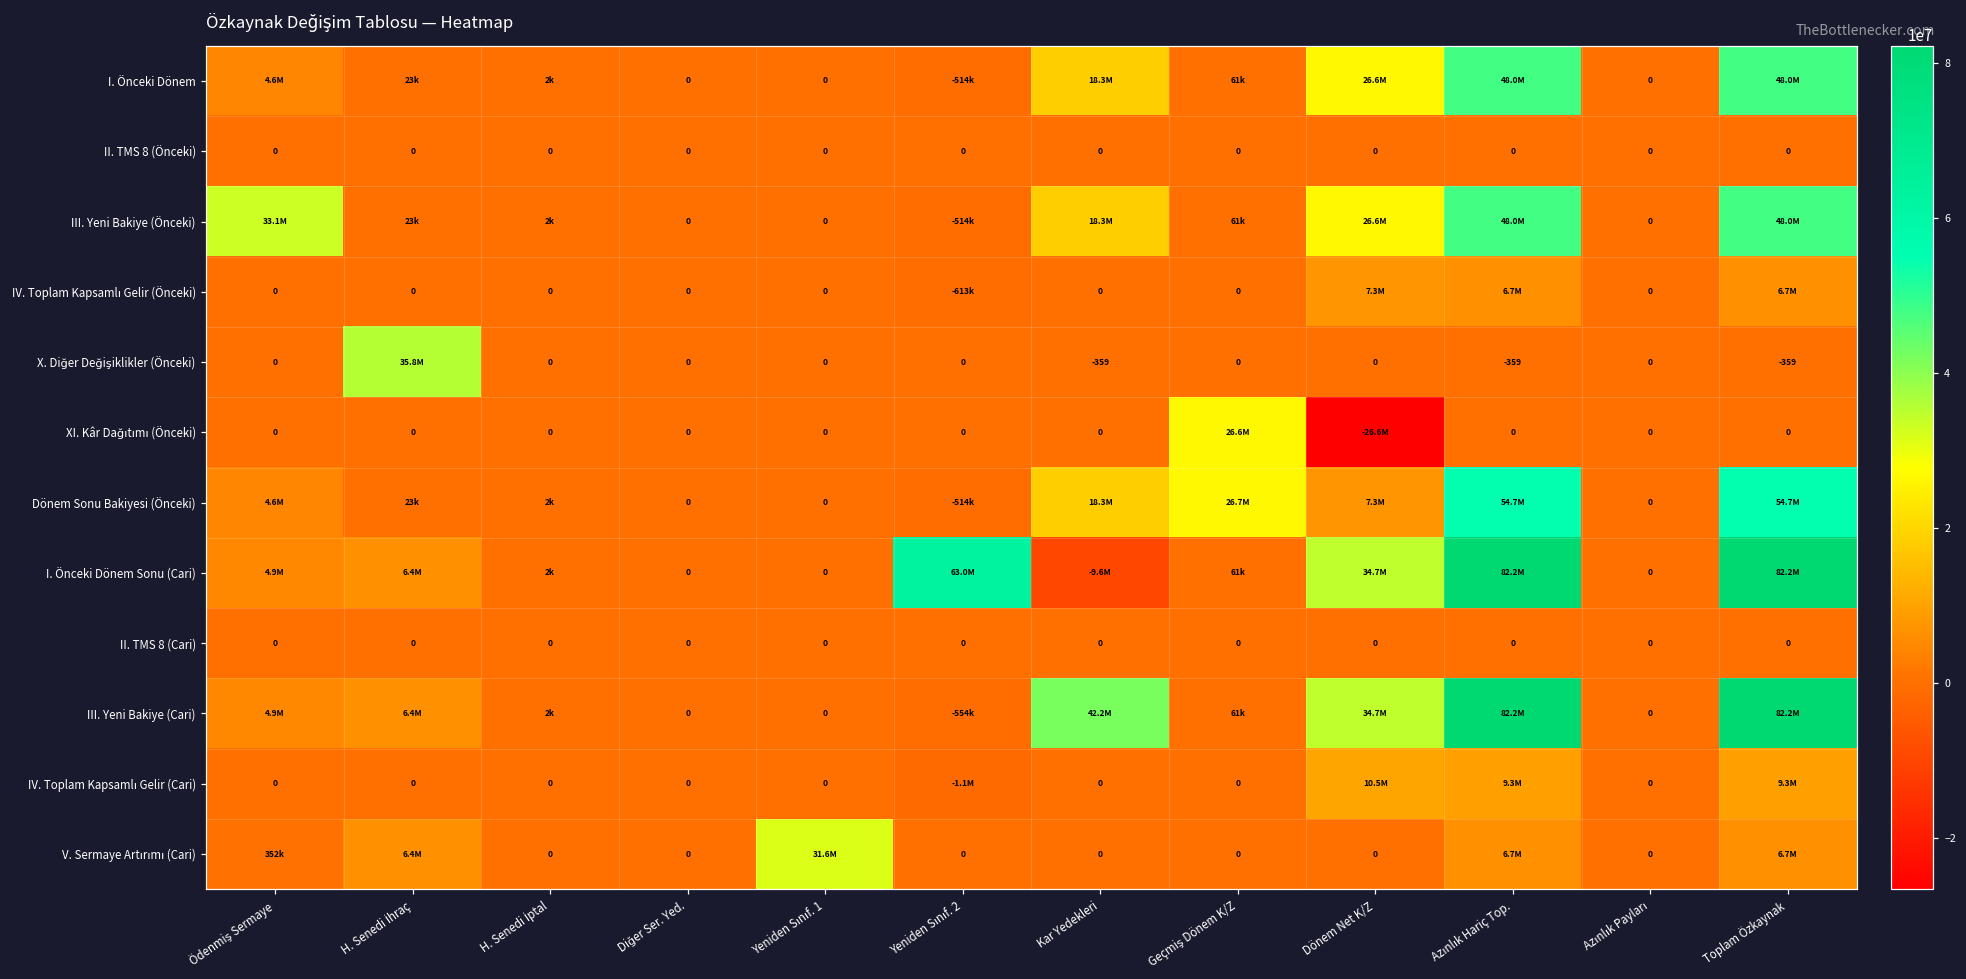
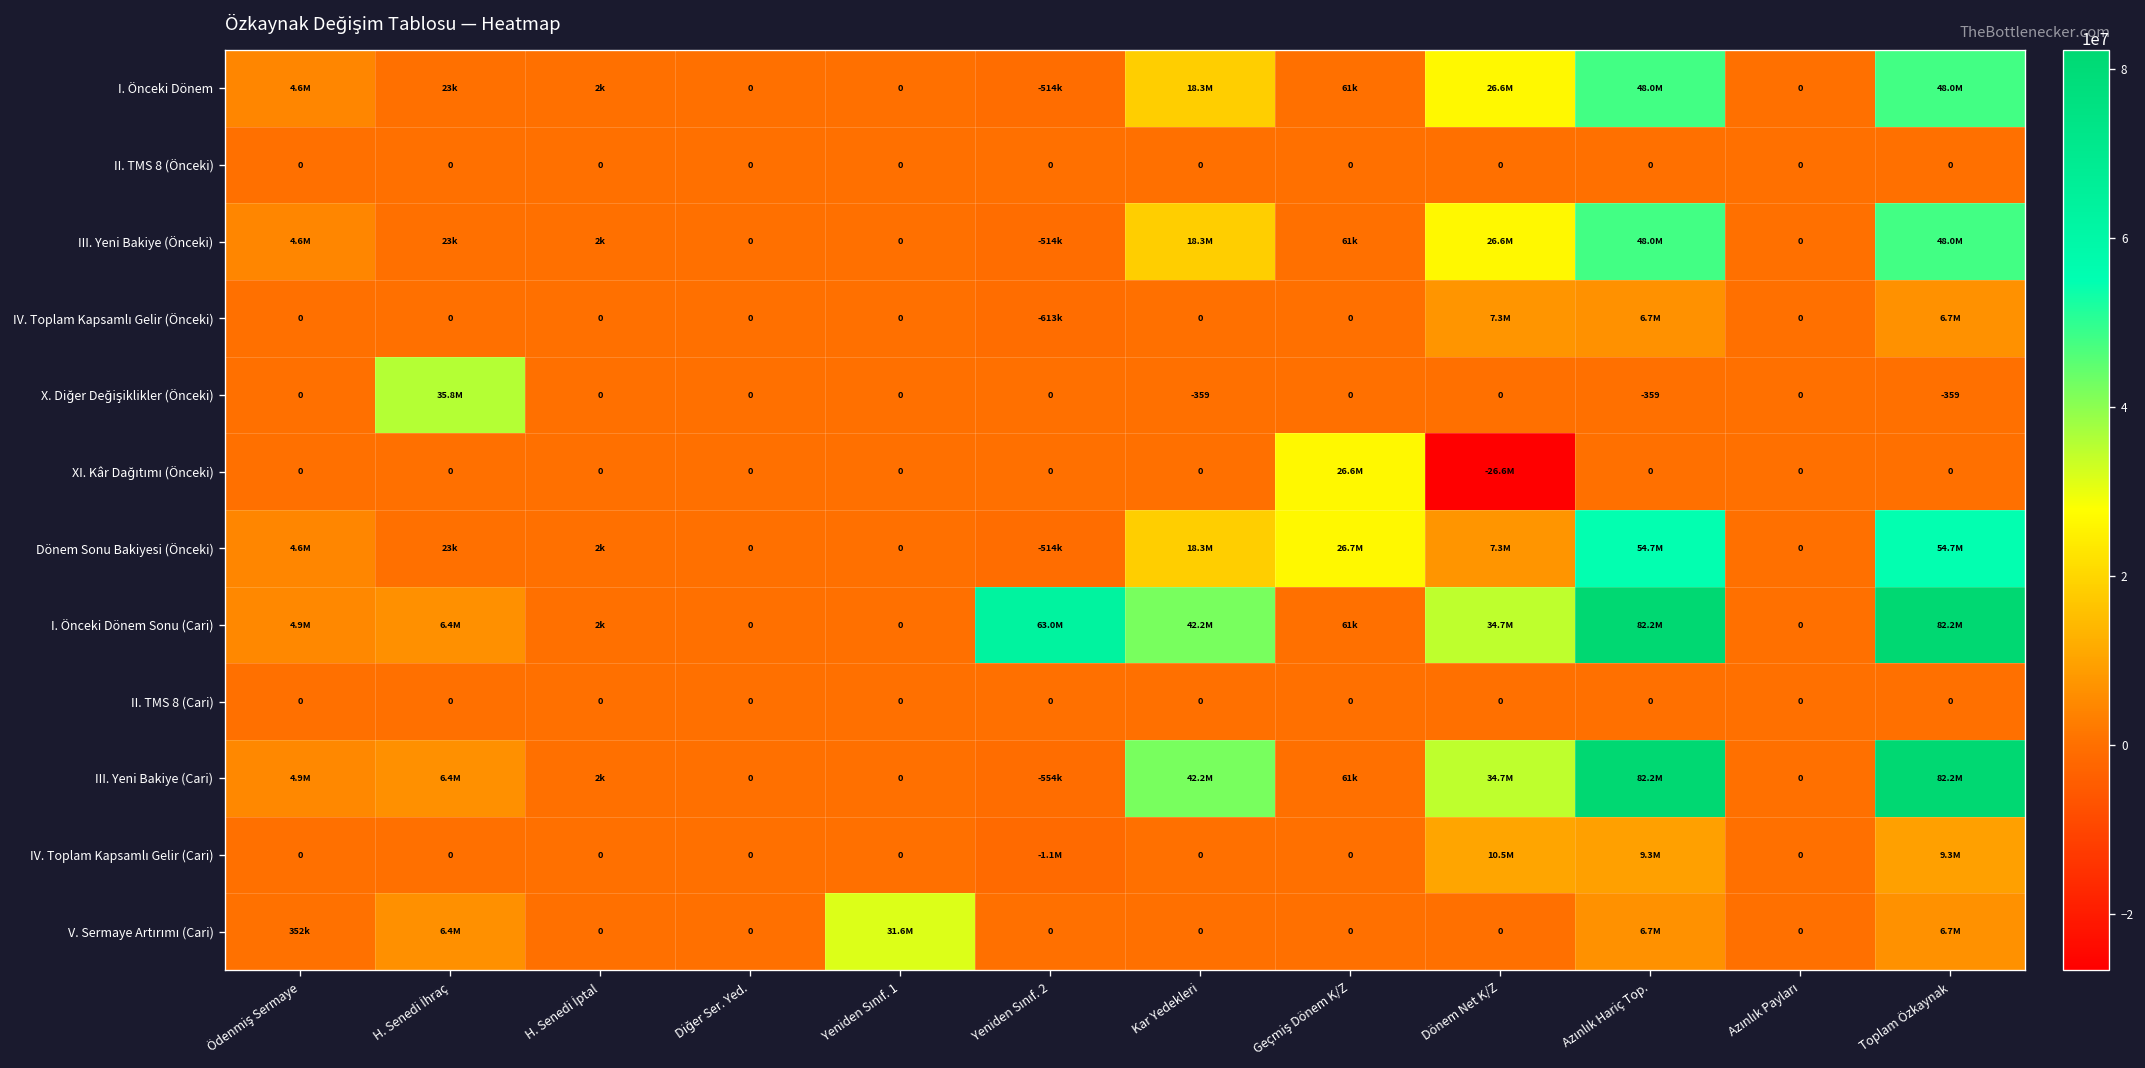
  {
    "I. Önceki Dönem": {
      "Ödenmiş Sermaye": "4.6M",
      "H. Senedi İhraç": "23k",
      "H. Senedi İptal": "2k",
      "Diğer Ser. Yed.": "0",
      "Yeniden Sınıf. 1": "0",
      "Yeniden Sınıf. 2": "-514k",
      "Kar Yedekleri": "18.3M",
      "Geçmiş Dönem K/Z": "61k",
      "Dönem Net K/Z": "26.6M",
      "Azınlık Hariç Top.": "48.0M",
      "Azınlık Payları": "0",
      "Toplam Özkaynak": "48.0M"
    },
    "II. TMS 8 (Önceki)": {
      "Ödenmiş Sermaye": "0",
      "H. Senedi İhraç": "0",
      "H. Senedi İptal": "0",
      "Diğer Ser. Yed.": "0",
      "Yeniden Sınıf. 1": "0",
      "Yeniden Sınıf. 2": "0",
      "Kar Yedekleri": "0",
      "Geçmiş Dönem K/Z": "0",
      "Dönem Net K/Z": "0",
      "Azınlık Hariç Top.": "0",
      "Azınlık Payları": "0",
      "Toplam Özkaynak": "0"
    },
    "III. Yeni Bakiye (Önceki)": {
-     "Ödenmiş Sermaye": "33.1M",
+     "Ödenmiş Sermaye": "4.6M",
      "H. Senedi İhraç": "23k",
      "H. Senedi İptal": "2k",
      "Diğer Ser. Yed.": "0",
      "Yeniden Sınıf. 1": "0",
      "Yeniden Sınıf. 2": "-514k",
      "Kar Yedekleri": "18.3M",
      "Geçmiş Dönem K/Z": "61k",
      "Dönem Net K/Z": "26.6M",
      "Azınlık Hariç Top.": "48.0M",
      "Azınlık Payları": "0",
      "Toplam Özkaynak": "48.0M"
    },
    "IV. Toplam Kapsamlı Gelir (Önceki)": {
      "Ödenmiş Sermaye": "0",
      "H. Senedi İhraç": "0",
      "H. Senedi İptal": "0",
      "Diğer Ser. Yed.": "0",
      "Yeniden Sınıf. 1": "0",
      "Yeniden Sınıf. 2": "-613k",
      "Kar Yedekleri": "0",
      "Geçmiş Dönem K/Z": "0",
      "Dönem Net K/Z": "7.3M",
      "Azınlık Hariç Top.": "6.7M",
      "Azınlık Payları": "0",
      "Toplam Özkaynak": "6.7M"
    },
    "X. Diğer Değişiklikler (Önceki)": {
      "Ödenmiş Sermaye": "0",
      "H. Senedi İhraç": "35.8M",
      "H. Senedi İptal": "0",
      "Diğer Ser. Yed.": "0",
      "Yeniden Sınıf. 1": "0",
      "Yeniden Sınıf. 2": "0",
      "Kar Yedekleri": "-359",
      "Geçmiş Dönem K/Z": "0",
      "Dönem Net K/Z": "0",
      "Azınlık Hariç Top.": "-359",
      "Azınlık Payları": "0",
      "Toplam Özkaynak": "-359"
    },
    "XI. Kâr Dağıtımı (Önceki)": {
      "Ödenmiş Sermaye": "0",
      "H. Senedi İhraç": "0",
      "H. Senedi İptal": "0",
      "Diğer Ser. Yed.": "0",
      "Yeniden Sınıf. 1": "0",
      "Yeniden Sınıf. 2": "0",
      "Kar Yedekleri": "0",
      "Geçmiş Dönem K/Z": "26.6M",
      "Dönem Net K/Z": "-26.6M",
      "Azınlık Hariç Top.": "0",
      "Azınlık Payları": "0",
      "Toplam Özkaynak": "0"
    },
    "Dönem Sonu Bakiyesi (Önceki)": {
      "Ödenmiş Sermaye": "4.6M",
      "H. Senedi İhraç": "23k",
      "H. Senedi İptal": "2k",
      "Diğer Ser. Yed.": "0",
      "Yeniden Sınıf. 1": "0",
      "Yeniden Sınıf. 2": "-514k",
      "Kar Yedekleri": "18.3M",
      "Geçmiş Dönem K/Z": "26.7M",
      "Dönem Net K/Z": "7.3M",
      "Azınlık Hariç Top.": "54.7M",
      "Azınlık Payları": "0",
      "Toplam Özkaynak": "54.7M"
    },
    "I. Önceki Dönem Sonu (Cari)": {
      "Ödenmiş Sermaye": "4.9M",
      "H. Senedi İhraç": "6.4M",
      "H. Senedi İptal": "2k",
      "Diğer Ser. Yed.": "0",
      "Yeniden Sınıf. 1": "0",
      "Yeniden Sınıf. 2": "63.0M",
-     "Kar Yedekleri": "-9.6M",
+     "Kar Yedekleri": "42.2M",
      "Geçmiş Dönem K/Z": "61k",
      "Dönem Net K/Z": "34.7M",
      "Azınlık Hariç Top.": "82.2M",
      "Azınlık Payları": "0",
      "Toplam Özkaynak": "82.2M"
    },
    "II. TMS 8 (Cari)": {
      "Ödenmiş Sermaye": "0",
      "H. Senedi İhraç": "0",
      "H. Senedi İptal": "0",
      "Diğer Ser. Yed.": "0",
      "Yeniden Sınıf. 1": "0",
      "Yeniden Sınıf. 2": "0",
      "Kar Yedekleri": "0",
      "Geçmiş Dönem K/Z": "0",
      "Dönem Net K/Z": "0",
      "Azınlık Hariç Top.": "0",
      "Azınlık Payları": "0",
      "Toplam Özkaynak": "0"
    },
    "III. Yeni Bakiye (Cari)": {
      "Ödenmiş Sermaye": "4.9M",
      "H. Senedi İhraç": "6.4M",
      "H. Senedi İptal": "2k",
      "Diğer Ser. Yed.": "0",
      "Yeniden Sınıf. 1": "0",
      "Yeniden Sınıf. 2": "-554k",
      "Kar Yedekleri": "42.2M",
      "Geçmiş Dönem K/Z": "61k",
      "Dönem Net K/Z": "34.7M",
      "Azınlık Hariç Top.": "82.2M",
      "Azınlık Payları": "0",
      "Toplam Özkaynak": "82.2M"
    },
    "IV. Toplam Kapsamlı Gelir (Cari)": {
      "Ödenmiş Sermaye": "0",
      "H. Senedi İhraç": "0",
      "H. Senedi İptal": "0",
      "Diğer Ser. Yed.": "0",
      "Yeniden Sınıf. 1": "0",
      "Yeniden Sınıf. 2": "-1.1M",
      "Kar Yedekleri": "0",
      "Geçmiş Dönem K/Z": "0",
      "Dönem Net K/Z": "10.5M",
      "Azınlık Hariç Top.": "9.3M",
      "Azınlık Payları": "0",
      "Toplam Özkaynak": "9.3M"
    },
    "V. Sermaye Artırımı (Cari)": {
      "Ödenmiş Sermaye": "352k",
      "H. Senedi İhraç": "6.4M",
      "H. Senedi İptal": "0",
      "Diğer Ser. Yed.": "0",
      "Yeniden Sınıf. 1": "31.6M",
      "Yeniden Sınıf. 2": "0",
      "Kar Yedekleri": "0",
      "Geçmiş Dönem K/Z": "0",
      "Dönem Net K/Z": "0",
      "Azınlık Hariç Top.": "6.7M",
      "Azınlık Payları": "0",
      "Toplam Özkaynak": "6.7M"
    }
  }
